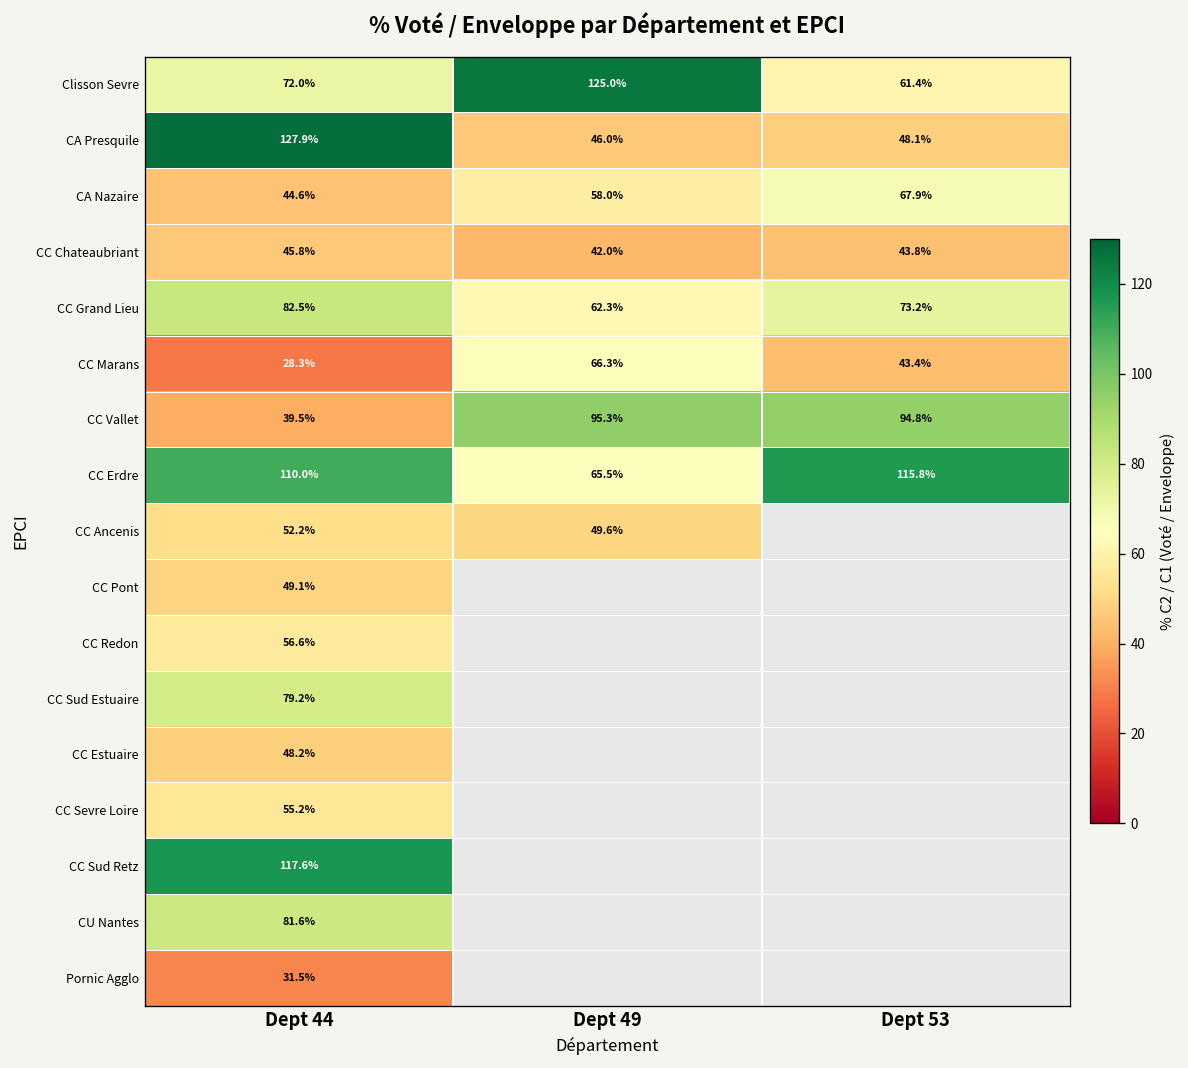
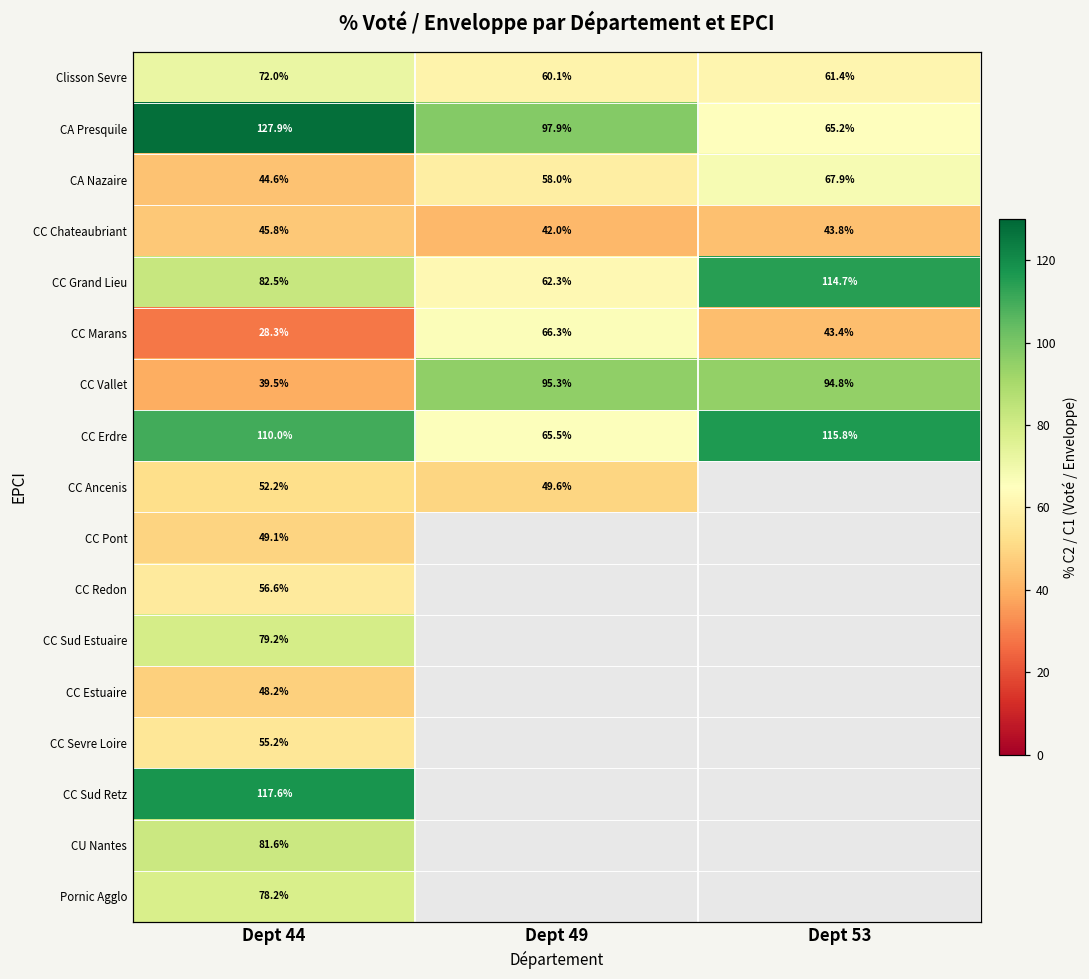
  {
    "Clisson Sevre": {
      "Dept 44": "72.0%",
-     "Dept 49": "125.0%",
+     "Dept 49": "60.1%",
      "Dept 53": "61.4%"
    },
    "CA Presquile": {
      "Dept 44": "127.9%",
-     "Dept 49": "46.0%",
-     "Dept 53": "48.1%"
+     "Dept 49": "97.9%",
+     "Dept 53": "65.2%"
    },
    "CA Nazaire": {
      "Dept 44": "44.6%",
      "Dept 49": "58.0%",
      "Dept 53": "67.9%"
    },
    "CC Chateaubriant": {
      "Dept 44": "45.8%",
      "Dept 49": "42.0%",
      "Dept 53": "43.8%"
    },
    "CC Grand Lieu": {
      "Dept 44": "82.5%",
      "Dept 49": "62.3%",
-     "Dept 53": "73.2%"
+     "Dept 53": "114.7%"
    },
    "CC Marans": {
      "Dept 44": "28.3%",
      "Dept 49": "66.3%",
      "Dept 53": "43.4%"
    },
    "CC Vallet": {
      "Dept 44": "39.5%",
      "Dept 49": "95.3%",
      "Dept 53": "94.8%"
    },
    "CC Erdre": {
      "Dept 44": "110.0%",
      "Dept 49": "65.5%",
      "Dept 53": "115.8%"
    },
    "CC Ancenis": {
      "Dept 44": "52.2%",
      "Dept 49": "49.6%"
    },
    "CC Pont": {
      "Dept 44": "49.1%"
    },
    "CC Redon": {
      "Dept 44": "56.6%"
    },
    "CC Sud Estuaire": {
      "Dept 44": "79.2%"
    },
    "CC Estuaire": {
      "Dept 44": "48.2%"
    },
    "CC Sevre Loire": {
      "Dept 44": "55.2%"
    },
    "CC Sud Retz": {
      "Dept 44": "117.6%"
    },
    "CU Nantes": {
      "Dept 44": "81.6%"
    },
    "Pornic Agglo": {
-     "Dept 44": "31.5%"
+     "Dept 44": "78.2%"
    }
  }
